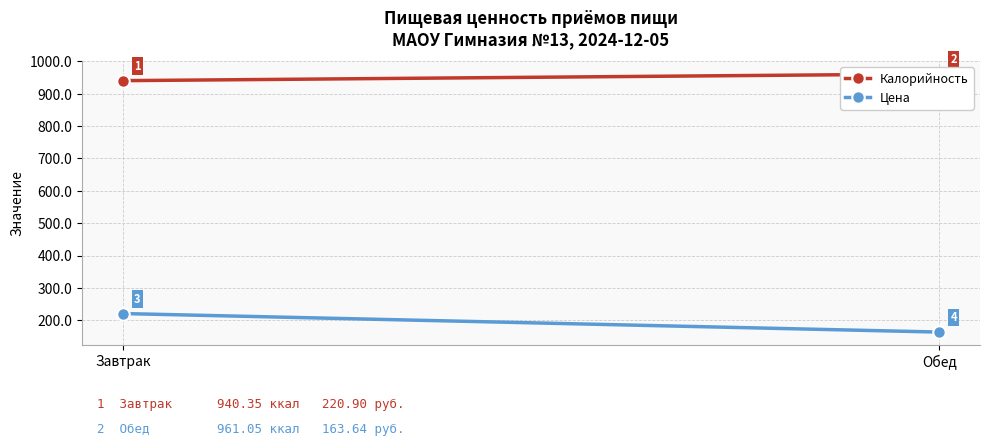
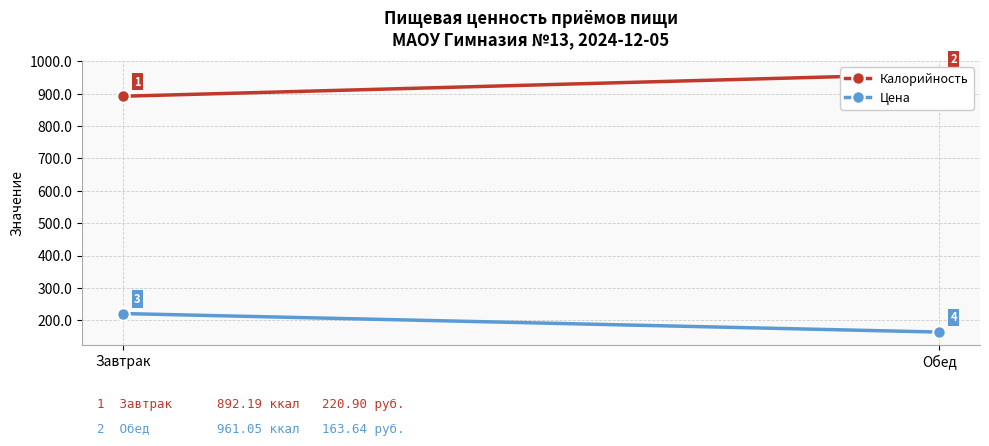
  {
    "Калорийность": {
-     "Завтрак": 940.35
+     "Завтрак": 892.19
    }
  }
